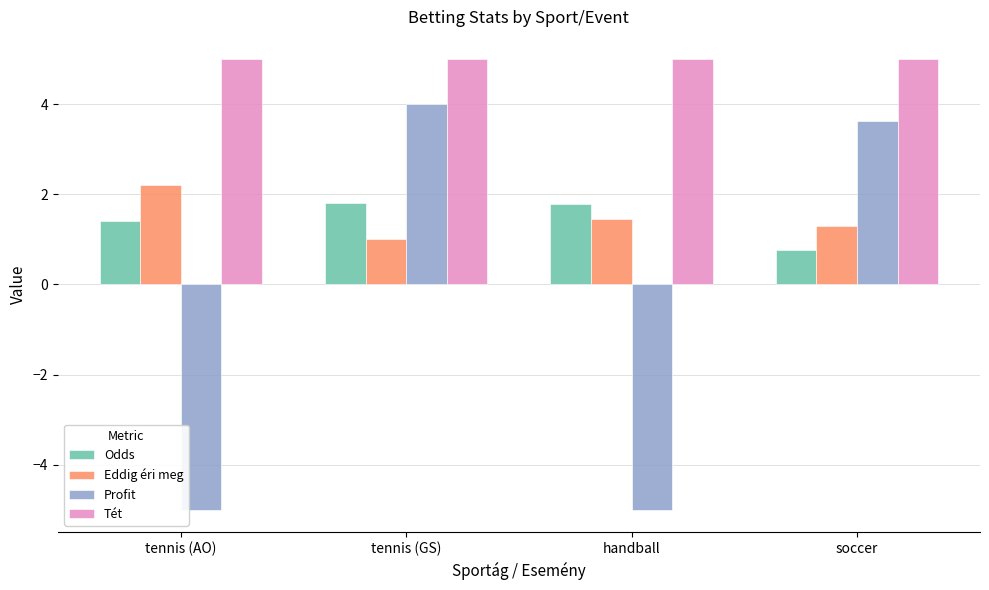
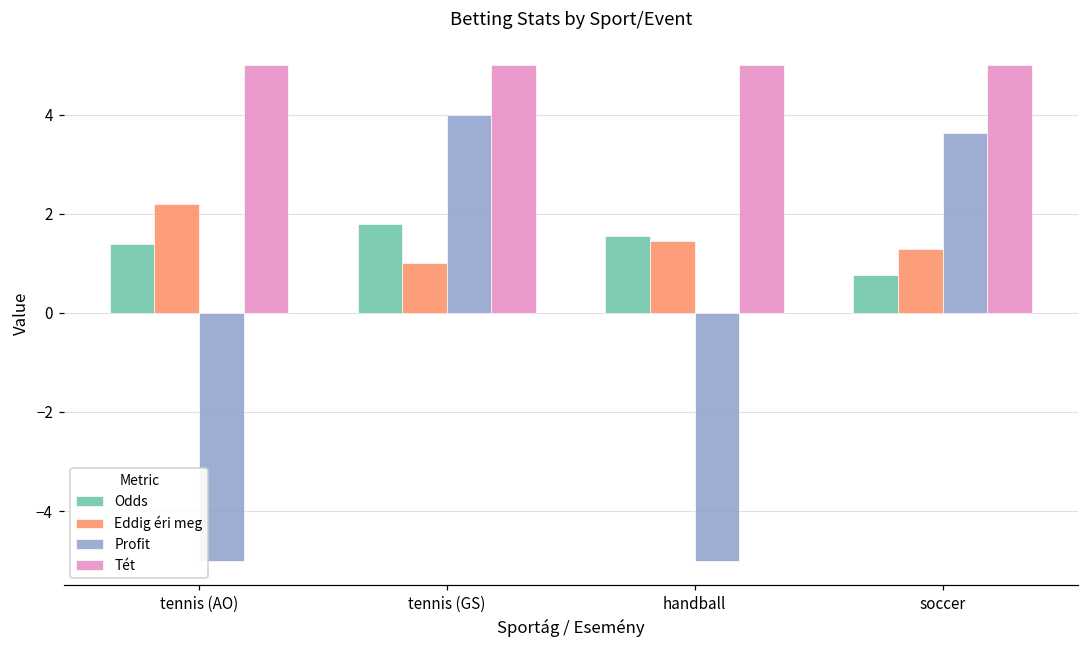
  {
    "Odds": {
      "tennis (AO)": 1.4,
      "tennis (GS)": 1.8,
-     "handball": 1.8,
+     "handball": 1.6,
      "soccer": 0.8
    },
    "Eddig éri meg": {
      "tennis (AO)": 2.2,
      "tennis (GS)": 1.0,
      "handball": 1.5,
      "soccer": 1.3
    },
    "Profit": {
      "tennis (AO)": -5.0,
      "tennis (GS)": 4.0,
      "handball": -5.0,
      "soccer": 3.6
    },
    "Tét": {
      "tennis (AO)": 5.0,
      "tennis (GS)": 5.0,
      "handball": 5.0,
      "soccer": 5.0
    }
  }
